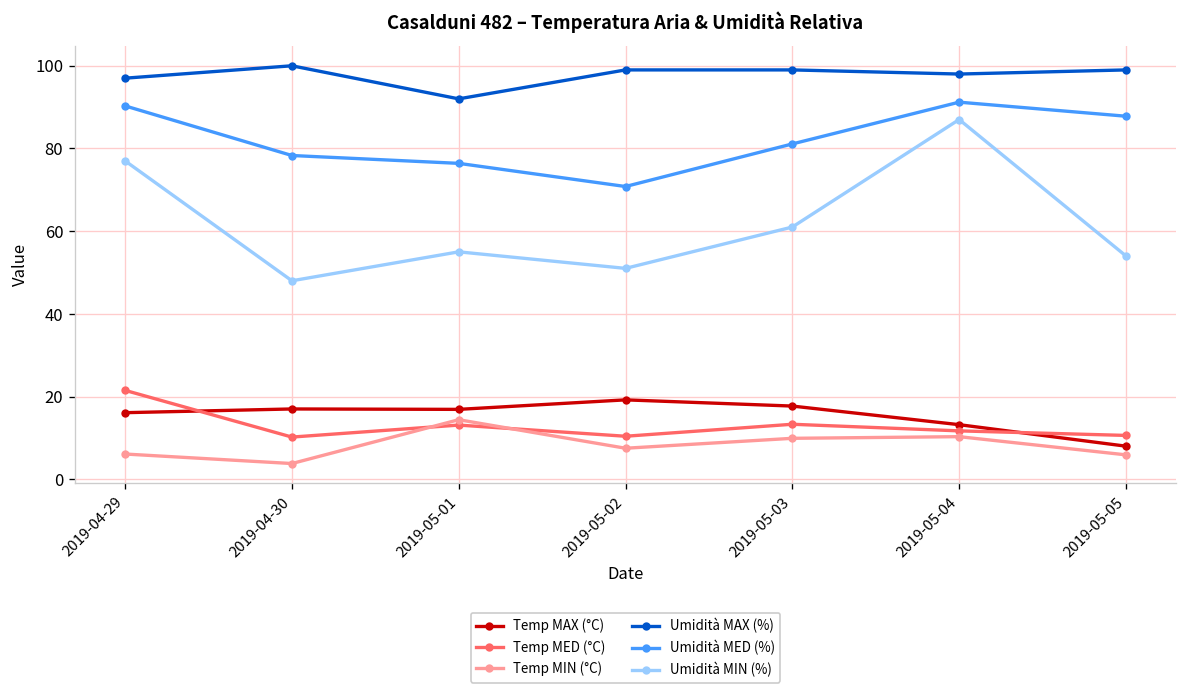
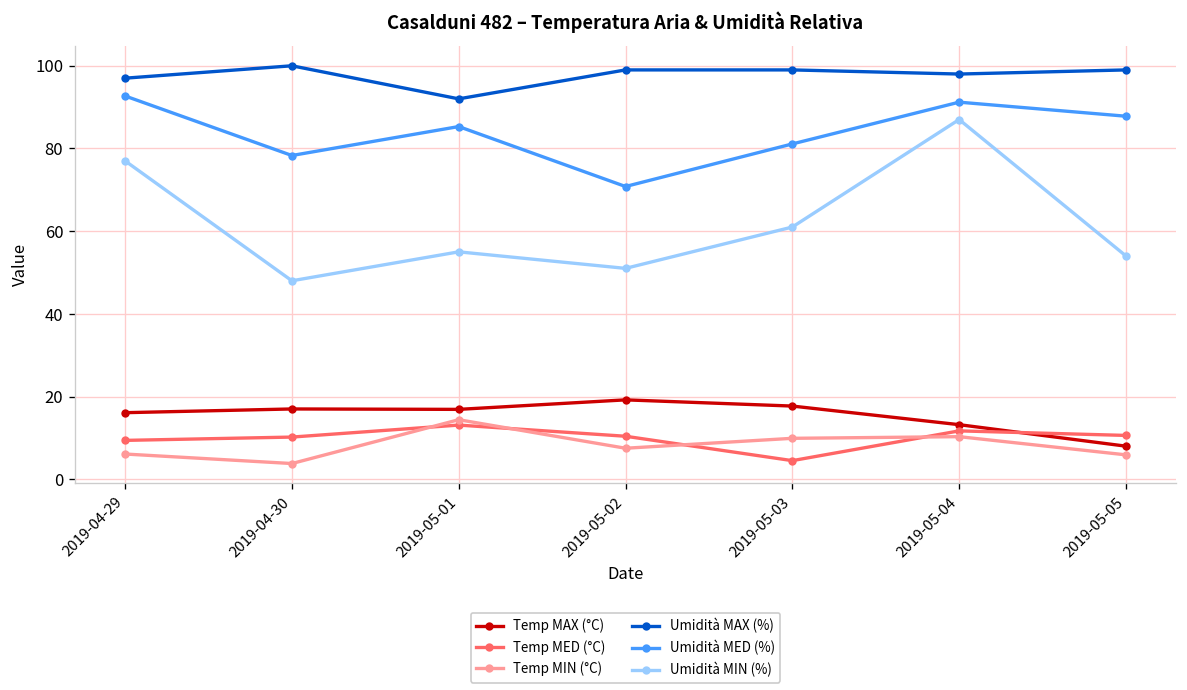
  {
    "Temp MAX (°C)": {
      "2019-04-29": 16,
      "2019-04-30": 17,
      "2019-05-01": 17,
      "2019-05-02": 19,
      "2019-05-03": 18,
      "2019-05-04": 13,
      "2019-05-05": 8
    },
    "Temp MED (°C)": {
-     "2019-04-29": 22,
+     "2019-04-29": 9,
      "2019-04-30": 10,
      "2019-05-01": 13,
      "2019-05-02": 10,
-     "2019-05-03": 13,
+     "2019-05-03": 5,
      "2019-05-04": 12,
      "2019-05-05": 11
    },
    "Temp MIN (°C)": {
      "2019-04-29": 6,
      "2019-04-30": 4,
      "2019-05-01": 14,
      "2019-05-02": 8,
      "2019-05-03": 10,
      "2019-05-04": 10,
      "2019-05-05": 6
    },
    "Umidità MAX (%)": {
      "2019-04-29": 97,
      "2019-04-30": 100,
      "2019-05-01": 92,
      "2019-05-02": 99,
      "2019-05-03": 99,
      "2019-05-04": 98,
      "2019-05-05": 99
    },
    "Umidità MED (%)": {
-     "2019-04-29": 90,
+     "2019-04-29": 93,
      "2019-04-30": 78,
-     "2019-05-01": 76,
+     "2019-05-01": 85,
      "2019-05-02": 71,
      "2019-05-03": 81,
      "2019-05-04": 91,
      "2019-05-05": 88
    },
    "Umidità MIN (%)": {
      "2019-04-29": 77,
      "2019-04-30": 48,
      "2019-05-01": 55,
      "2019-05-02": 51,
      "2019-05-03": 61,
      "2019-05-04": 87,
      "2019-05-05": 54
    }
  }
